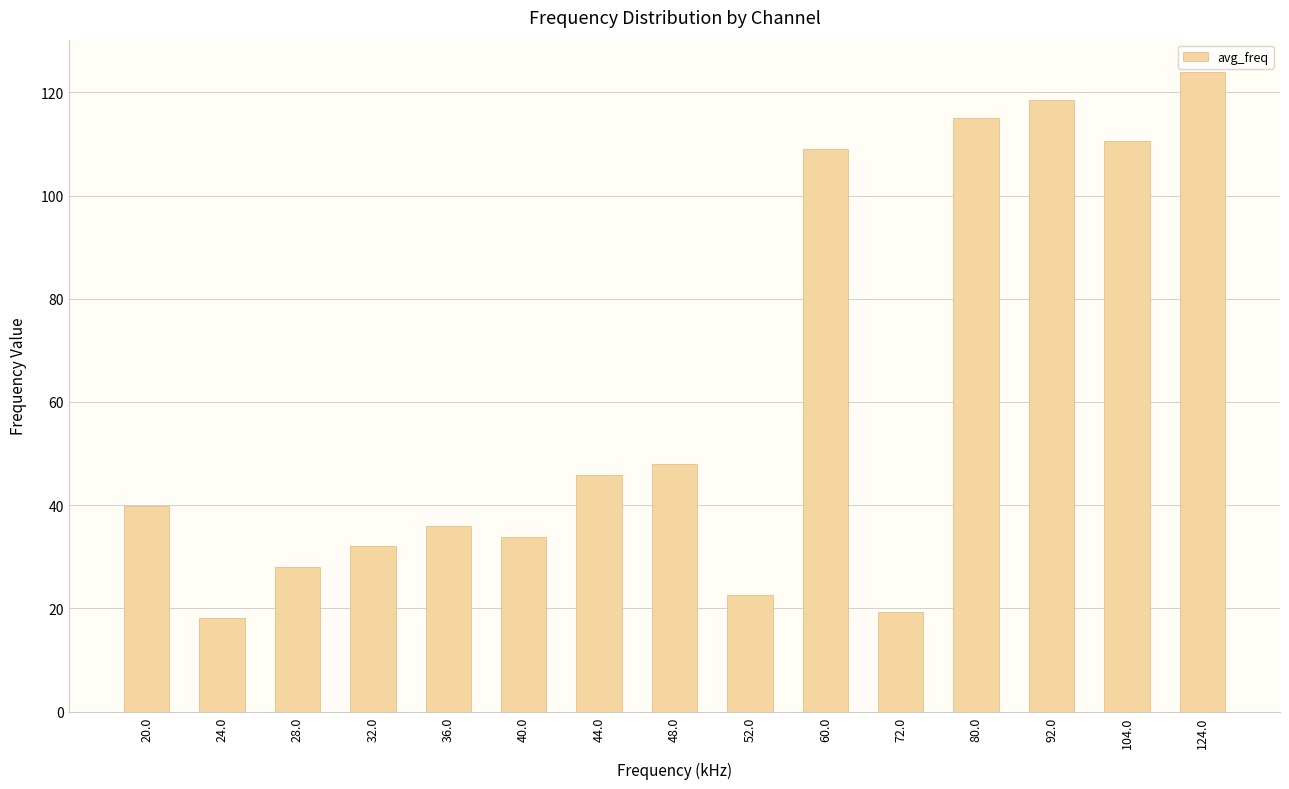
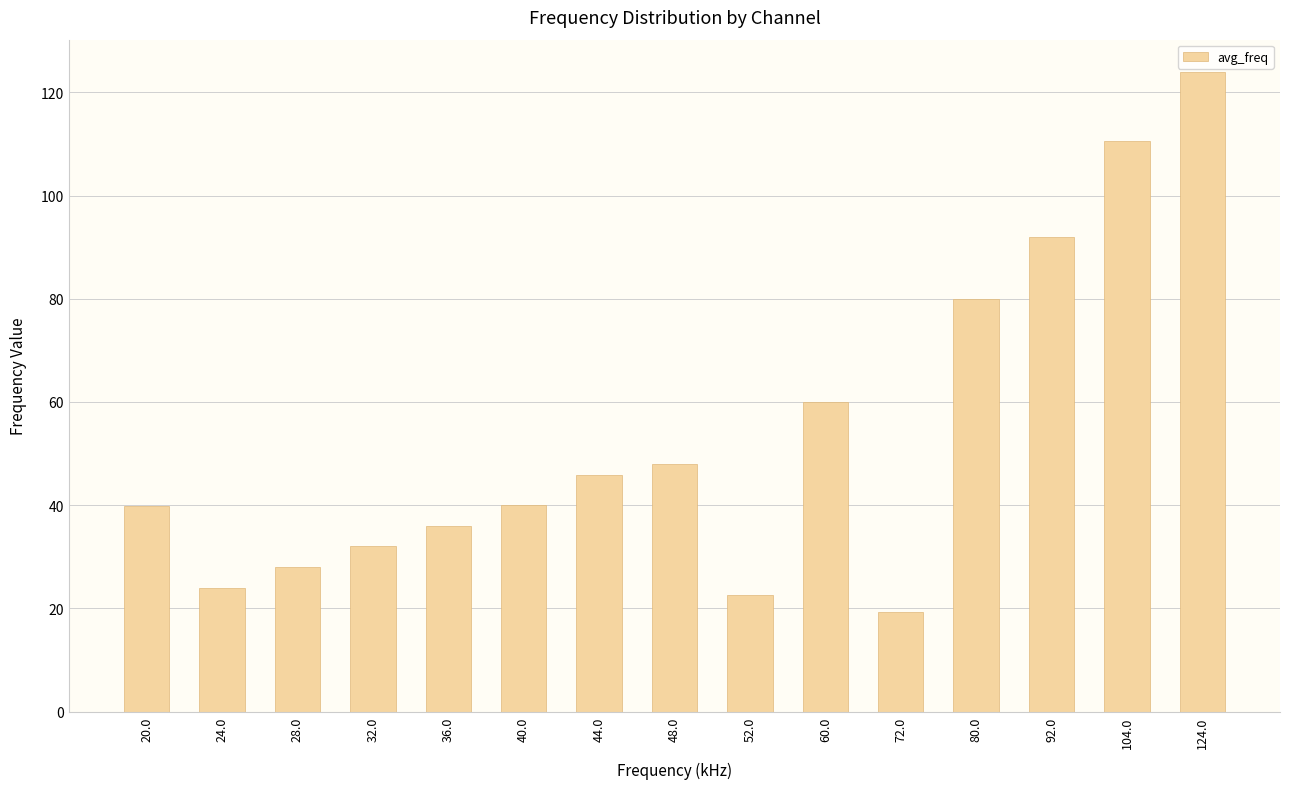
  {
    "20.0": 40,
-   "24.0": 18,
+   "24.0": 24,
    "28.0": 28,
    "32.0": 32,
    "36.0": 36,
-   "40.0": 34,
+   "40.0": 40,
    "44.0": 46,
    "48.0": 48,
    "52.0": 23,
-   "60.0": 109,
+   "60.0": 60,
    "72.0": 19,
-   "80.0": 115,
-   "92.0": 119,
+   "80.0": 80,
+   "92.0": 92,
    "104.0": 111,
    "124.0": 124
  }
